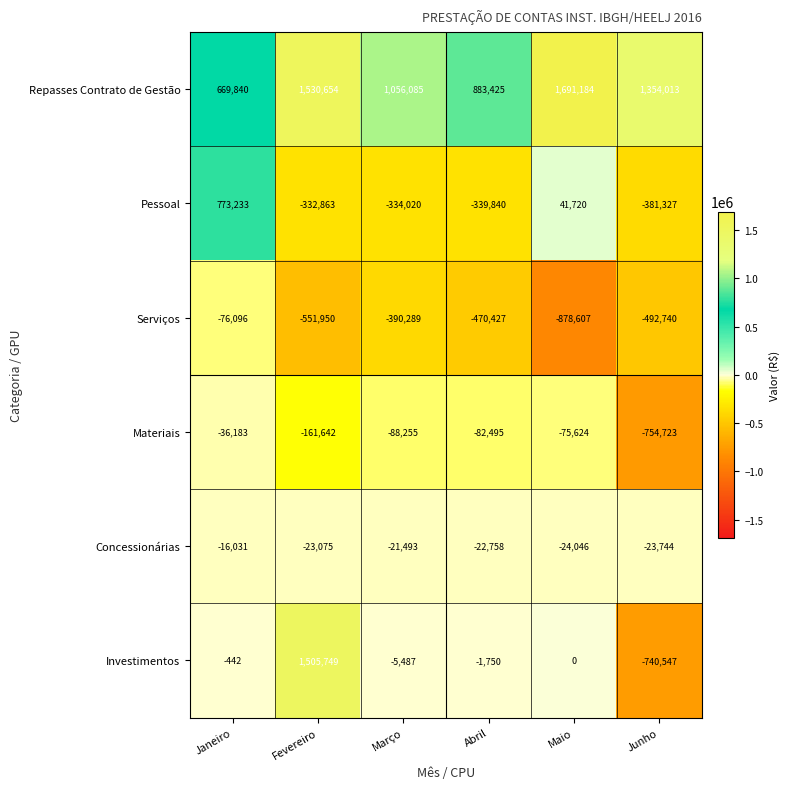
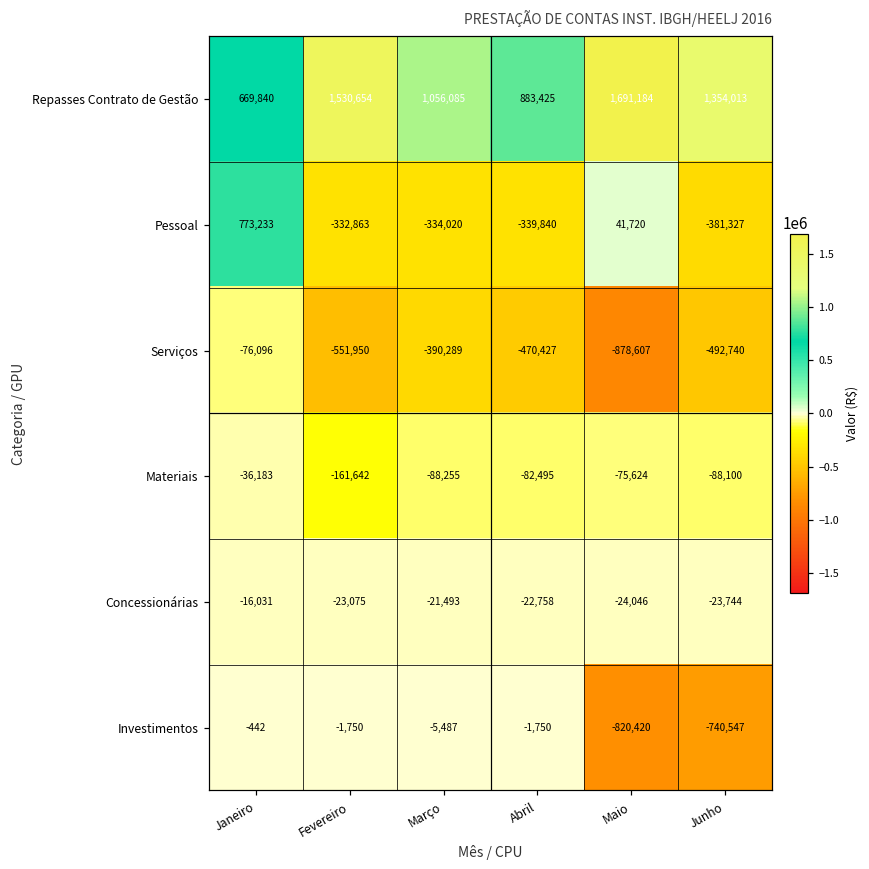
  {
    "Repasses Contrato de Gestão": {
      "Janeiro": "669,840",
      "Fevereiro": "1,530,654",
      "Março": "1,056,085",
      "Abril": "883,425",
      "Maio": "1,691,184",
      "Junho": "1,354,013"
    },
    "Pessoal": {
      "Janeiro": "773,233",
      "Fevereiro": "-332,863",
      "Março": "-334,020",
      "Abril": "-339,840",
      "Maio": "41,720",
      "Junho": "-381,327"
    },
    "Serviços": {
      "Janeiro": "-76,096",
      "Fevereiro": "-551,950",
      "Março": "-390,289",
      "Abril": "-470,427",
      "Maio": "-878,607",
      "Junho": "-492,740"
    },
    "Materiais": {
      "Janeiro": "-36,183",
      "Fevereiro": "-161,642",
      "Março": "-88,255",
      "Abril": "-82,495",
      "Maio": "-75,624",
-     "Junho": "-754,723"
+     "Junho": "-88,100"
    },
    "Concessionárias": {
      "Janeiro": "-16,031",
      "Fevereiro": "-23,075",
      "Março": "-21,493",
      "Abril": "-22,758",
      "Maio": "-24,046",
      "Junho": "-23,744"
    },
    "Investimentos": {
      "Janeiro": "-442",
-     "Fevereiro": "1,505,749",
+     "Fevereiro": "-1,750",
      "Março": "-5,487",
      "Abril": "-1,750",
-     "Maio": "0",
+     "Maio": "-820,420",
      "Junho": "-740,547"
    }
  }
